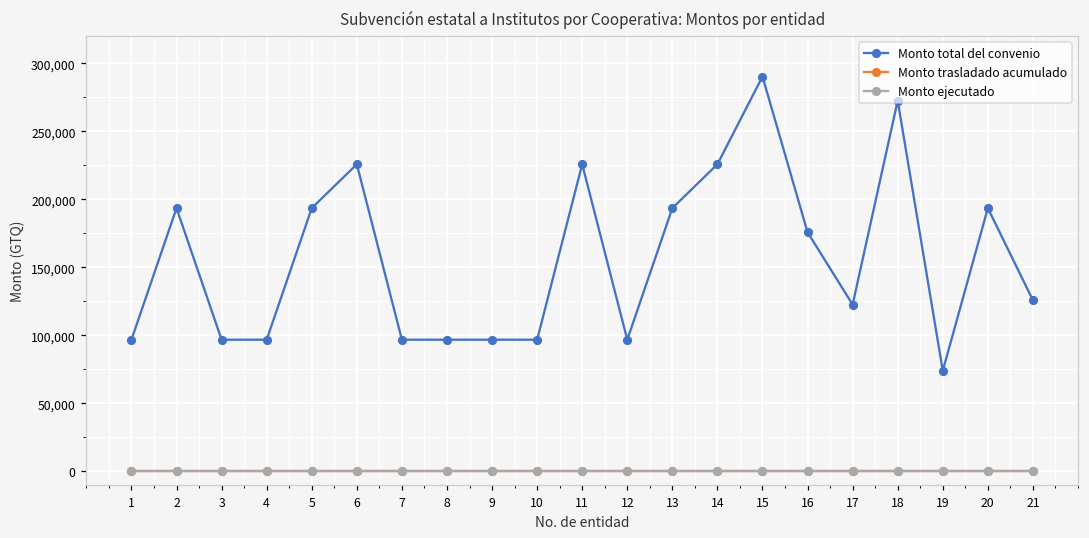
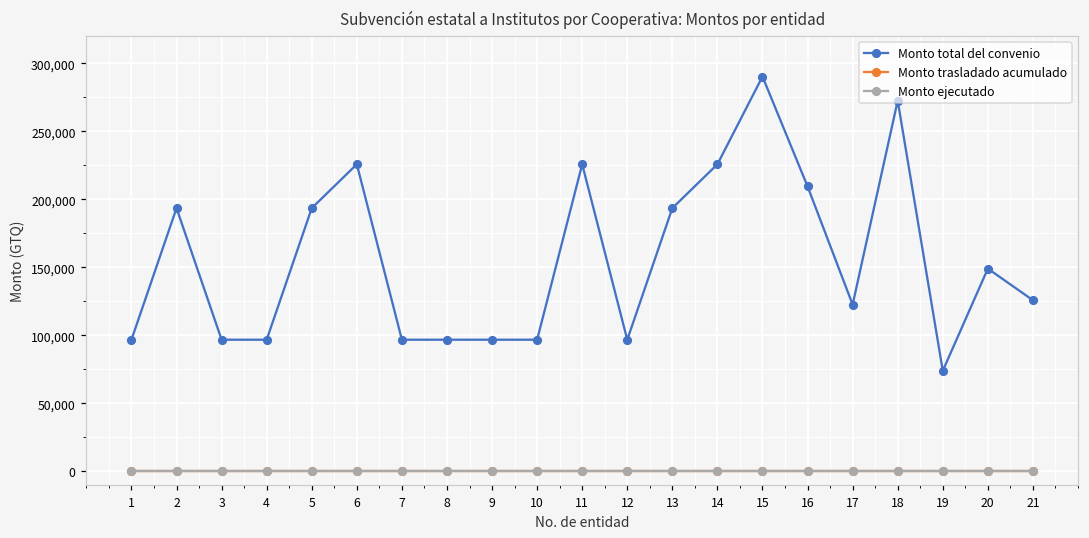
  {
    "Monto total del convenio": {
      "1": "97,000",
      "2": "193,000",
      "3": "97,000",
      "4": "97,000",
      "5": "193,000",
      "6": "226,000",
      "7": "97,000",
      "8": "97,000",
      "9": "97,000",
      "10": "97,000",
      "11": "226,000",
      "12": "97,000",
      "13": "193,000",
      "14": "226,000",
      "15": "290,000",
-     "16": "176,000",
+     "16": "209,000",
      "17": "123,000",
      "18": "272,000",
      "19": "74,000",
-     "20": "193,000",
+     "20": "149,000",
      "21": "126,000"
    },
    "Monto ejecutado": {
      "1": "0",
      "2": "0",
      "3": "0",
      "4": "0",
      "5": "0",
      "6": "0",
      "7": "0",
      "8": "0",
      "9": "0",
      "10": "0",
      "11": "0",
      "12": "0",
      "13": "0",
      "14": "0",
      "15": "0",
      "16": "0",
      "17": "0",
      "18": "0",
      "19": "0",
      "20": "0",
      "21": "0"
    }
  }
